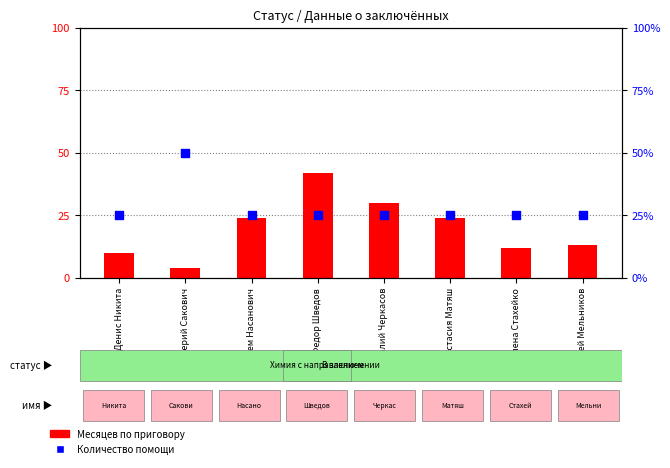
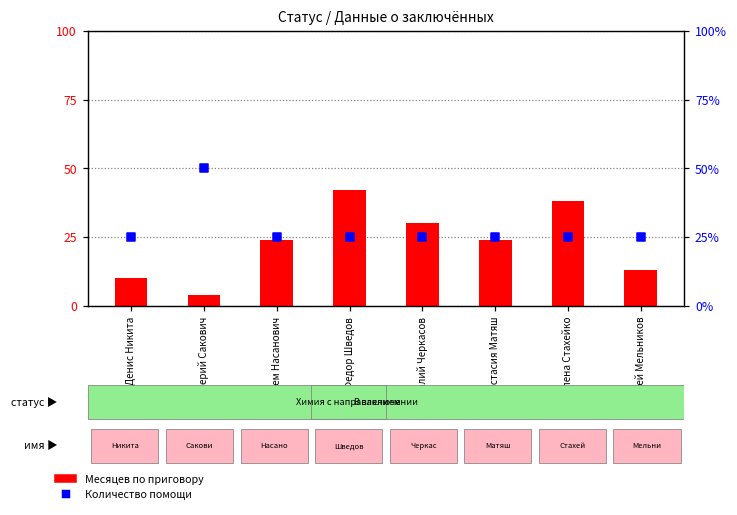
  {
    "Месяцев по приговору": {
      "Денис Никита": 10,
      "Валерий Сакович": 4,
      "Артем Насанович": 24,
      "Федор Шведов": 42,
      "Анастасия Матяш": 24,
-     "Елена Стахейко": 12
+     "Елена Стахейко": 38
    }
  }
